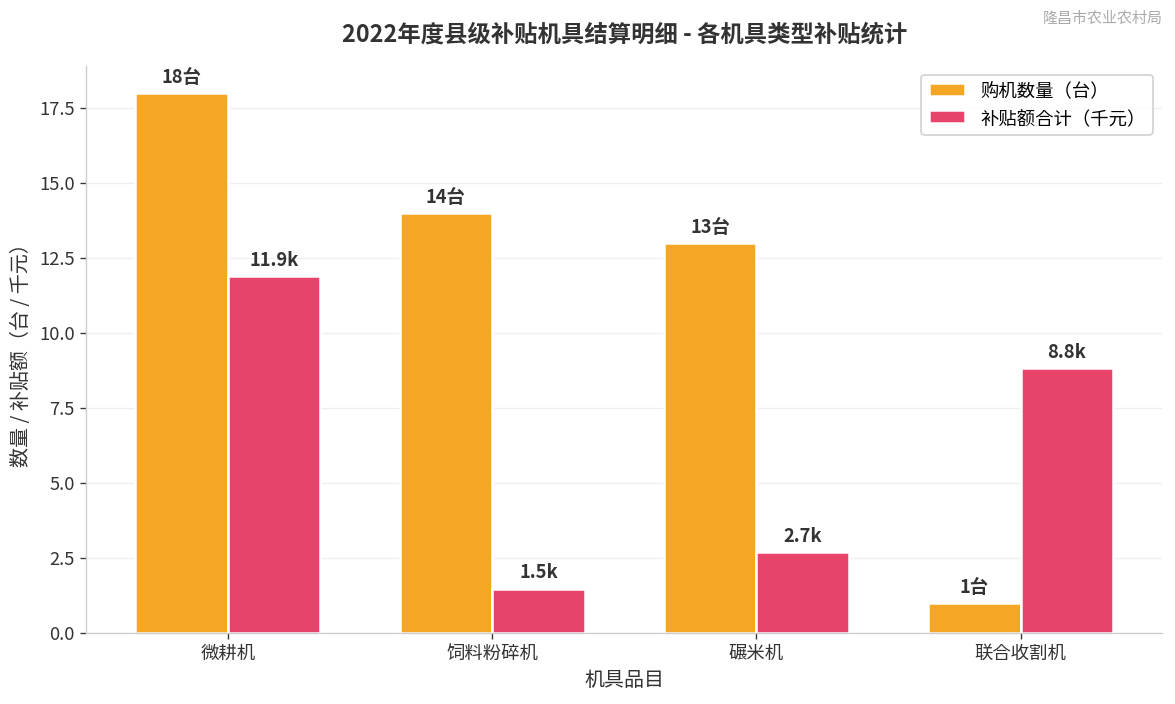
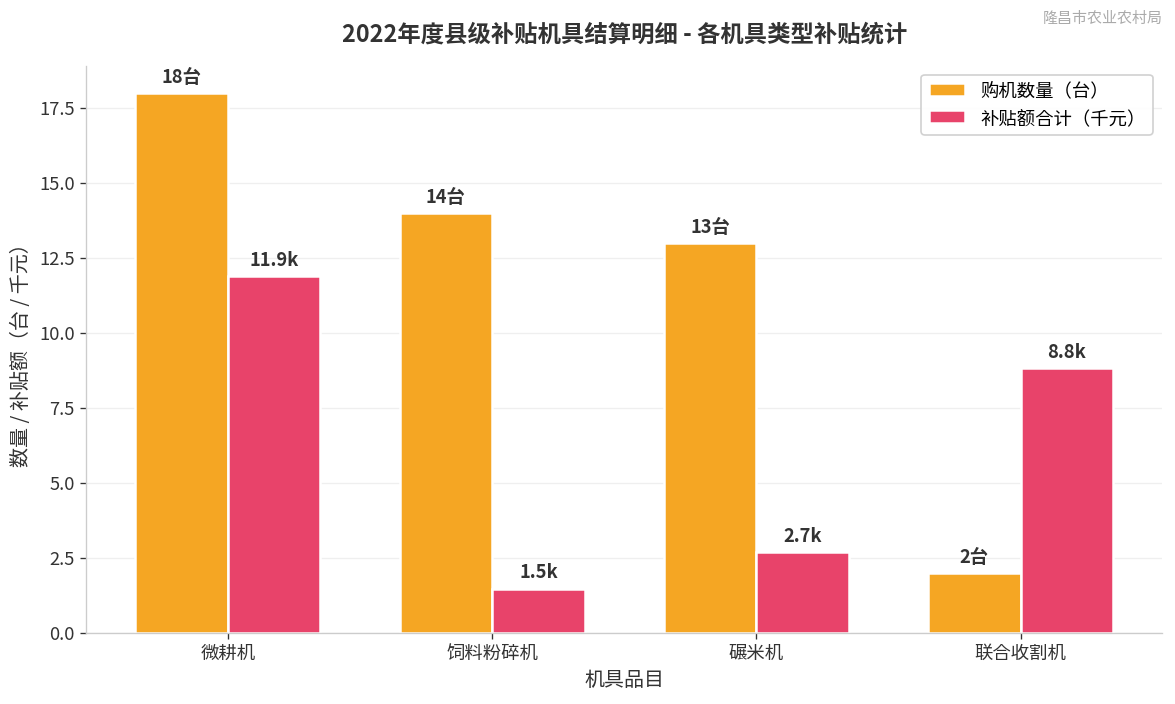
  {
    "购机数量（台）": {
      "微耕机": "18台",
      "饲料粉碎机": "14台",
      "碾米机": "13台",
-     "联合收割机": "1台"
+     "联合收割机": "2台"
    },
    "补贴额合计（千元）": {
      "微耕机": "11.9k",
      "饲料粉碎机": "1.5k",
      "碾米机": "2.7k",
      "联合收割机": "8.8k"
    }
  }
